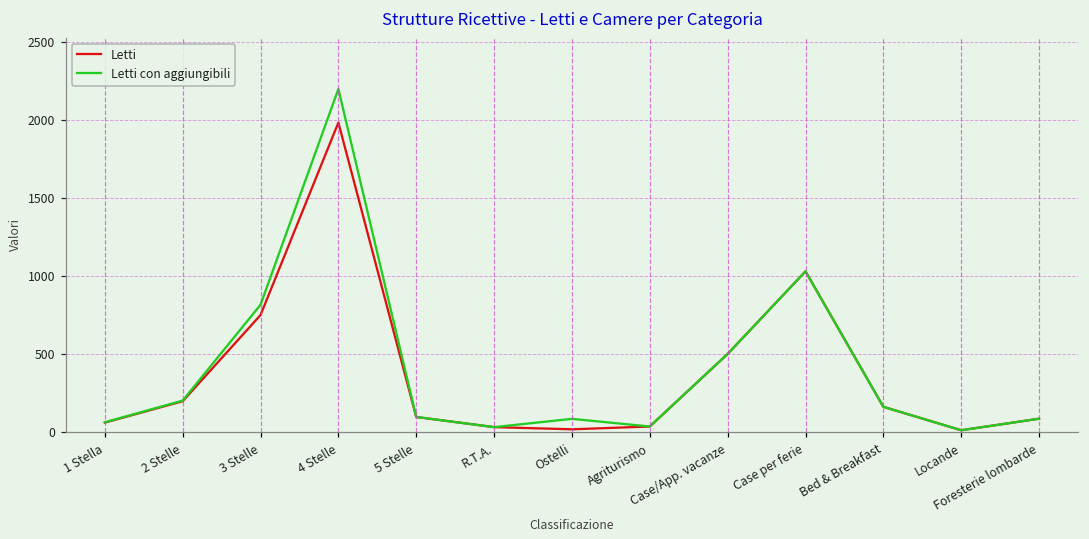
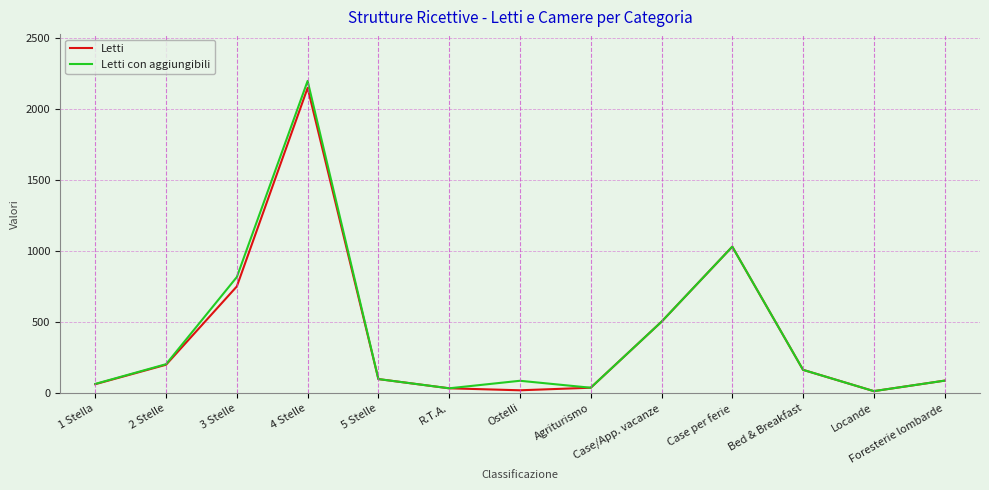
  {
    "Letti": {
      "3 Stelle": 750,
-     "4 Stelle": 1990,
+     "4 Stelle": 2150,
      "Ostelli": 20
    },
    "Letti con aggiungibili": {
      "3 Stelle": 820,
      "4 Stelle": 2200,
      "Ostelli": 90
    }
  }
